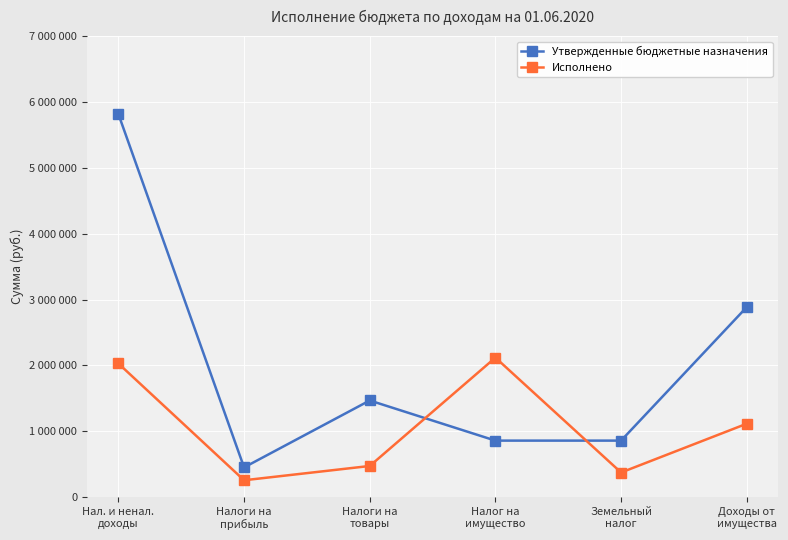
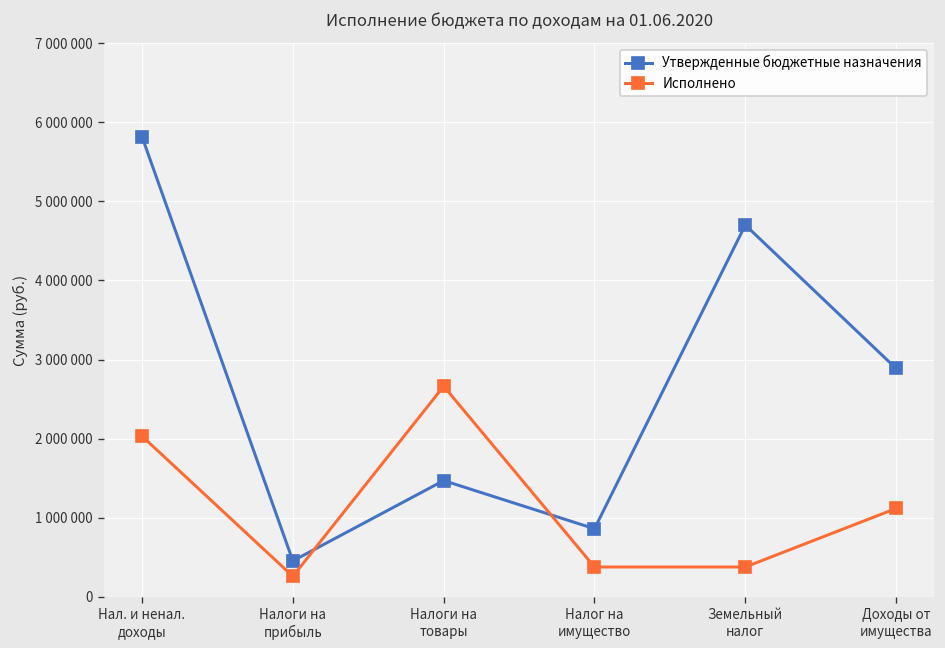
  {
    "Утвержденные бюджетные назначения": {
      "Нал. и ненал. доходы": 5800000,
      "Налоги на прибыль": 500000,
      "Налоги на товары": 1500000,
      "Налог на имущество": 900000,
-     "Земельный налог": 900000,
+     "Земельный налог": 4700000,
      "Доходы от имущества": 2900000
    },
    "Исполнено": {
      "Нал. и ненал. доходы": 2000000,
      "Налоги на прибыль": 300000,
-     "Налоги на товары": 500000,
-     "Налог на имущество": 2100000,
+     "Налоги на товары": 2700000,
+     "Налог на имущество": 400000,
      "Земельный налог": 400000,
      "Доходы от имущества": 1100000
    }
  }
